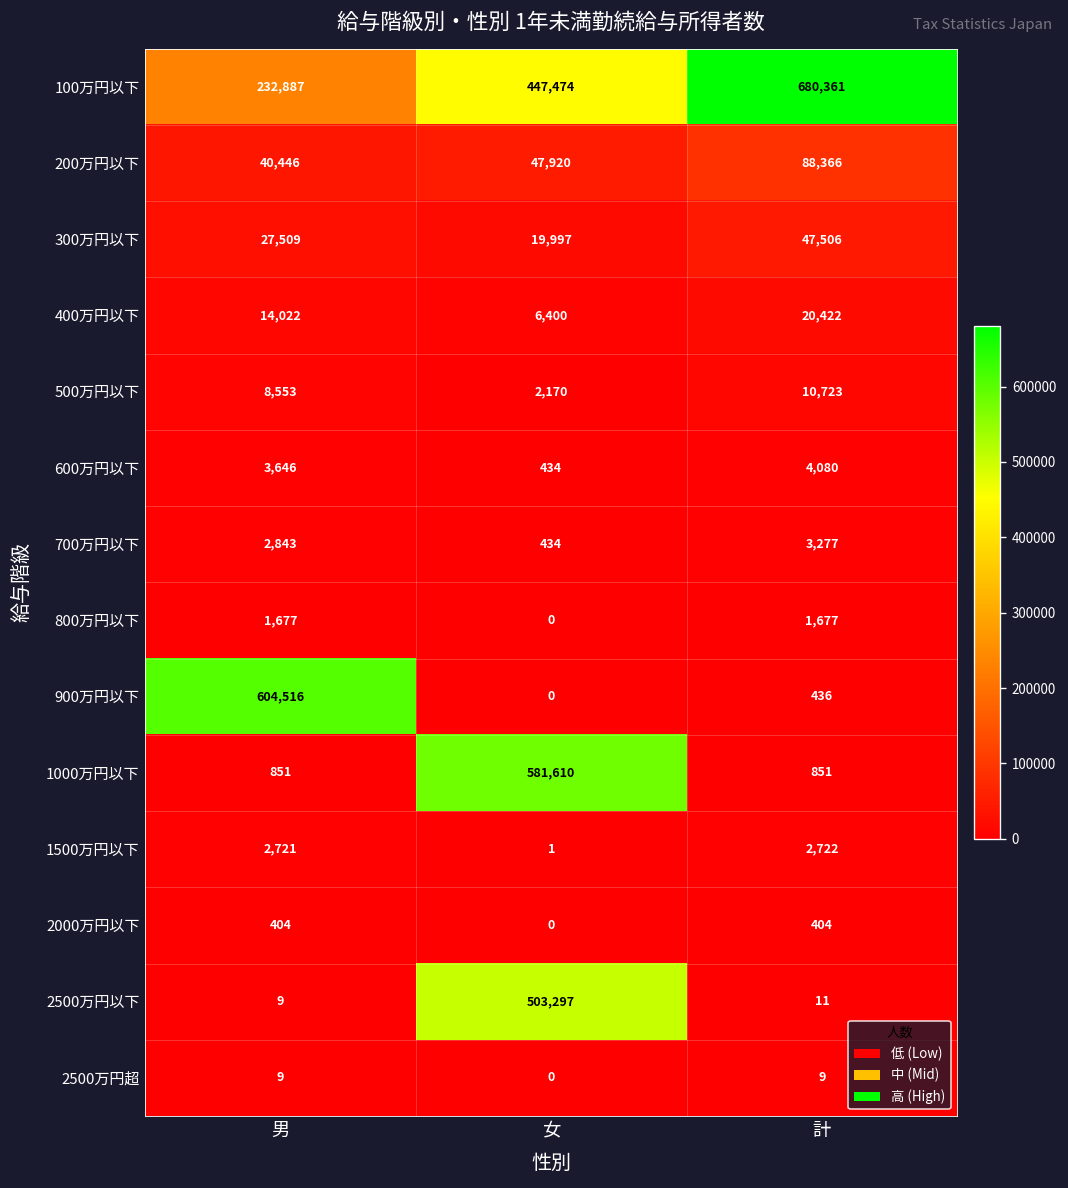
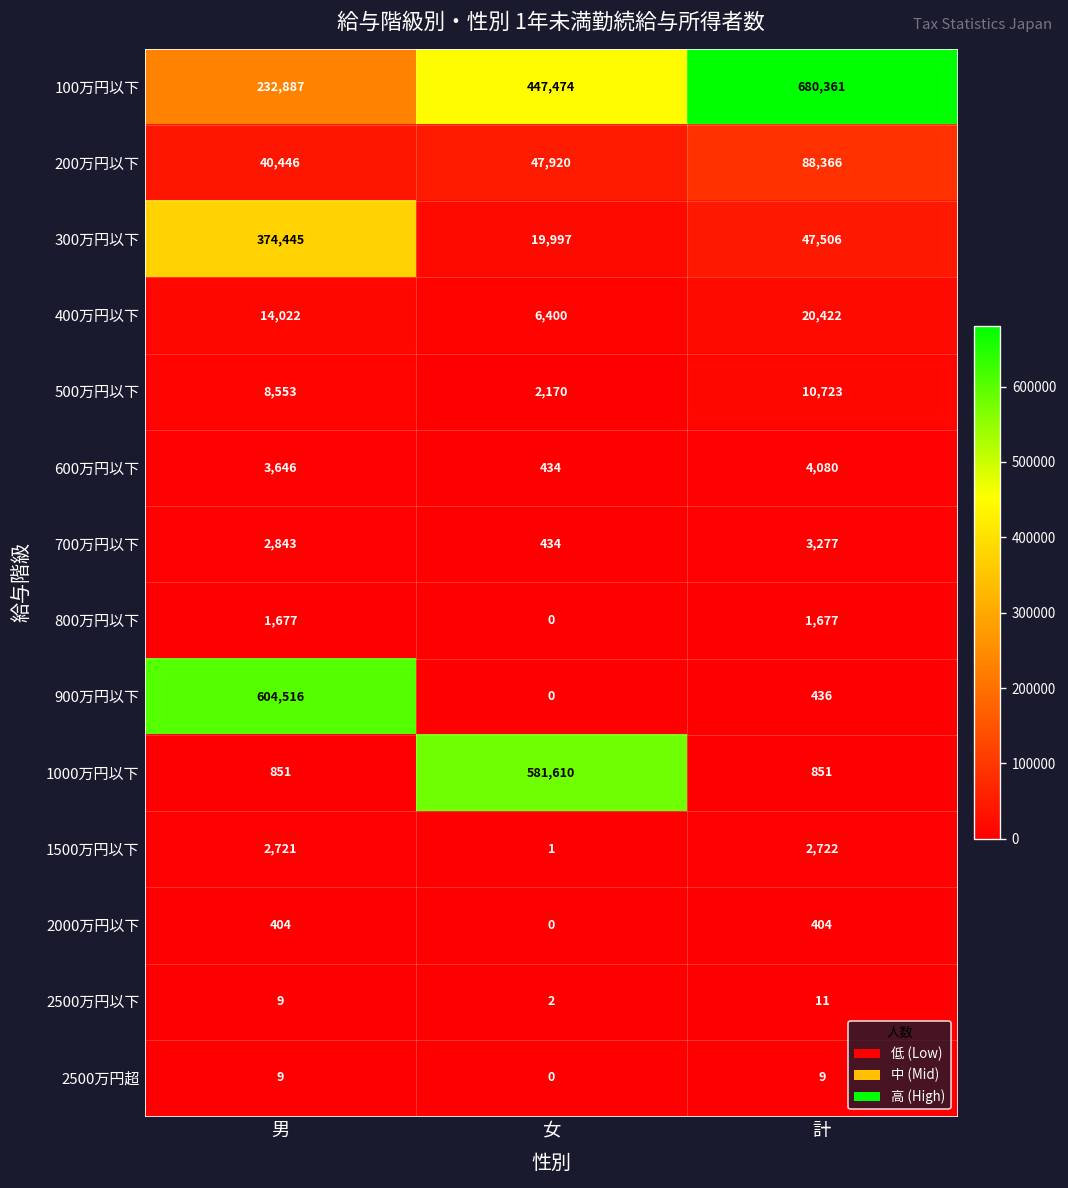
  {
    "100万円以下": {
      "男": "232,887",
      "女": "447,474",
      "計": "680,361"
    },
    "200万円以下": {
      "男": "40,446",
      "女": "47,920",
      "計": "88,366"
    },
    "300万円以下": {
-     "男": "27,509",
+     "男": "374,445",
      "女": "19,997",
      "計": "47,506"
    },
    "400万円以下": {
      "男": "14,022",
      "女": "6,400",
      "計": "20,422"
    },
    "500万円以下": {
      "男": "8,553",
      "女": "2,170",
      "計": "10,723"
    },
    "600万円以下": {
      "男": "3,646",
      "女": "434",
      "計": "4,080"
    },
    "700万円以下": {
      "男": "2,843",
      "女": "434",
      "計": "3,277"
    },
    "800万円以下": {
      "男": "1,677",
      "女": "0",
      "計": "1,677"
    },
    "900万円以下": {
      "男": "604,516",
      "女": "0",
      "計": "436"
    },
    "1000万円以下": {
      "男": "851",
      "女": "581,610",
      "計": "851"
    },
    "1500万円以下": {
      "男": "2,721",
      "女": "1",
      "計": "2,722"
    },
    "2000万円以下": {
      "男": "404",
      "女": "0",
      "計": "404"
    },
    "2500万円以下": {
      "男": "9",
-     "女": "503,297",
+     "女": "2",
      "計": "11"
    },
    "2500万円超": {
      "男": "9",
      "女": "0",
      "計": "9"
    }
  }
